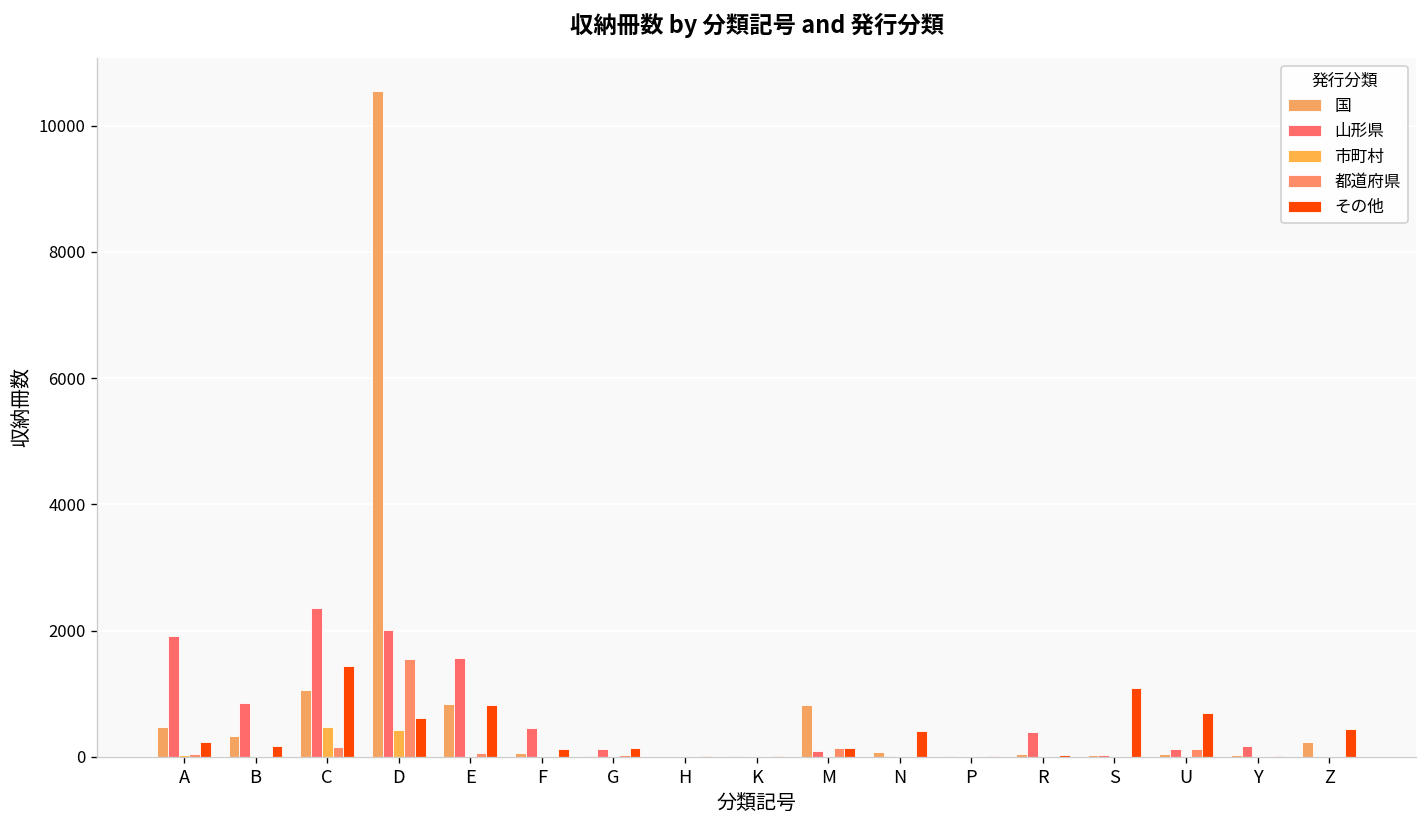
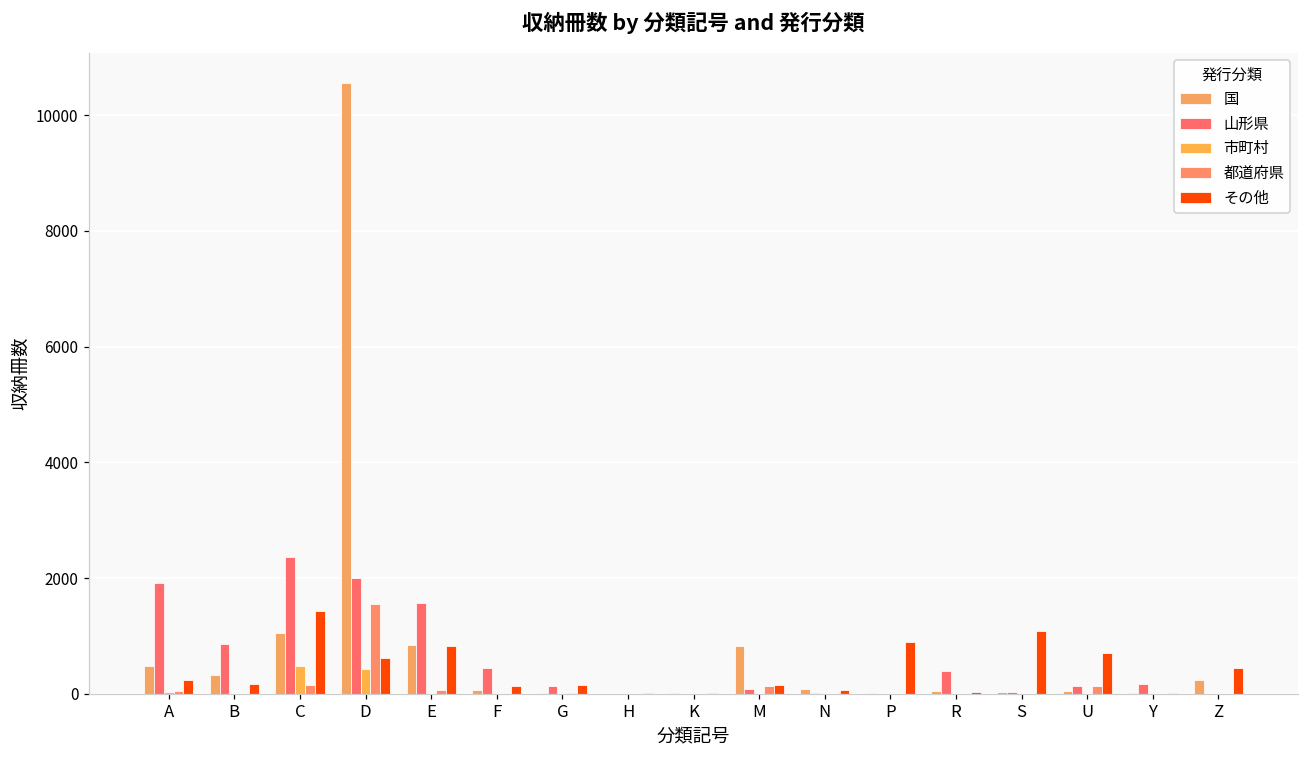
  {
    "その他": {
      "A": 200,
      "B": 200,
      "C": 1400,
      "D": 600,
      "E": 800,
      "F": 100,
      "G": 100,
      "M": 100,
-     "N": 400,
-     "P": 0,
+     "N": 100,
+     "P": 900,
      "S": 1100,
      "U": 700,
      "Z": 400
    }
  }
